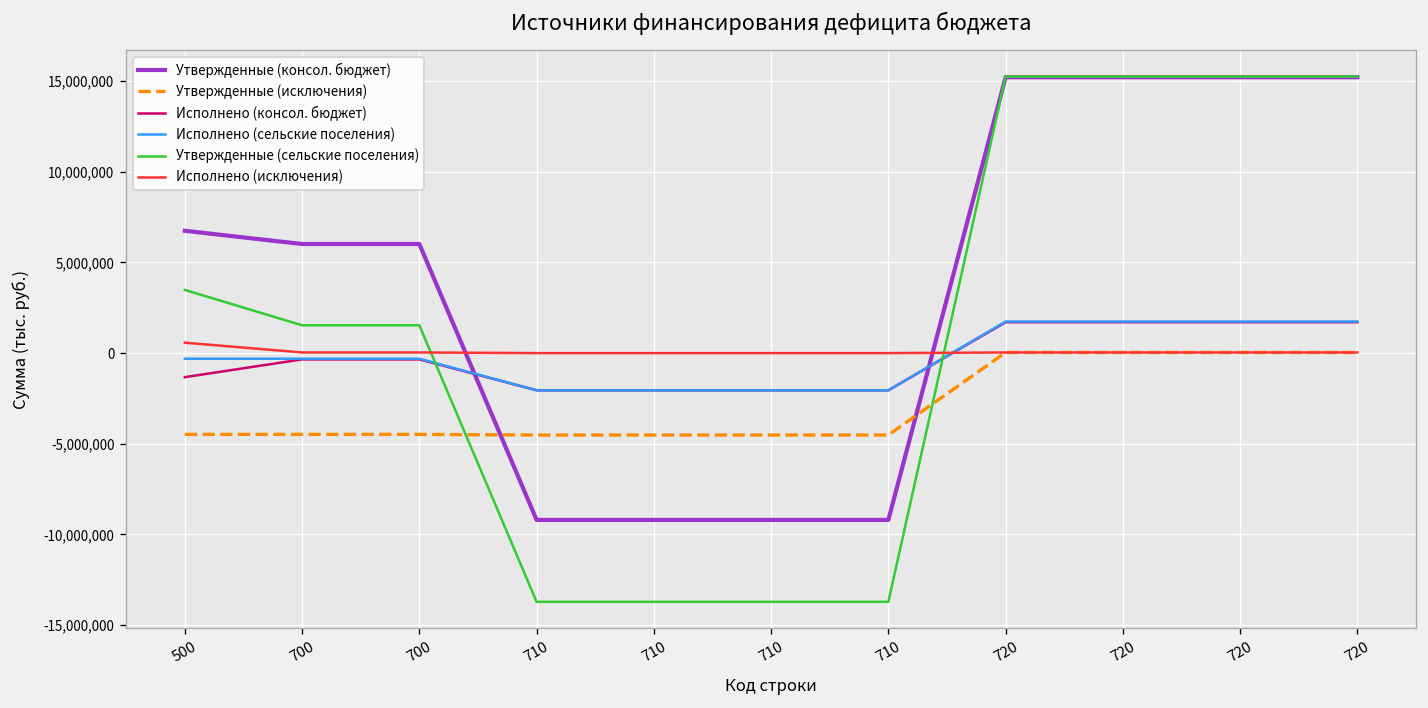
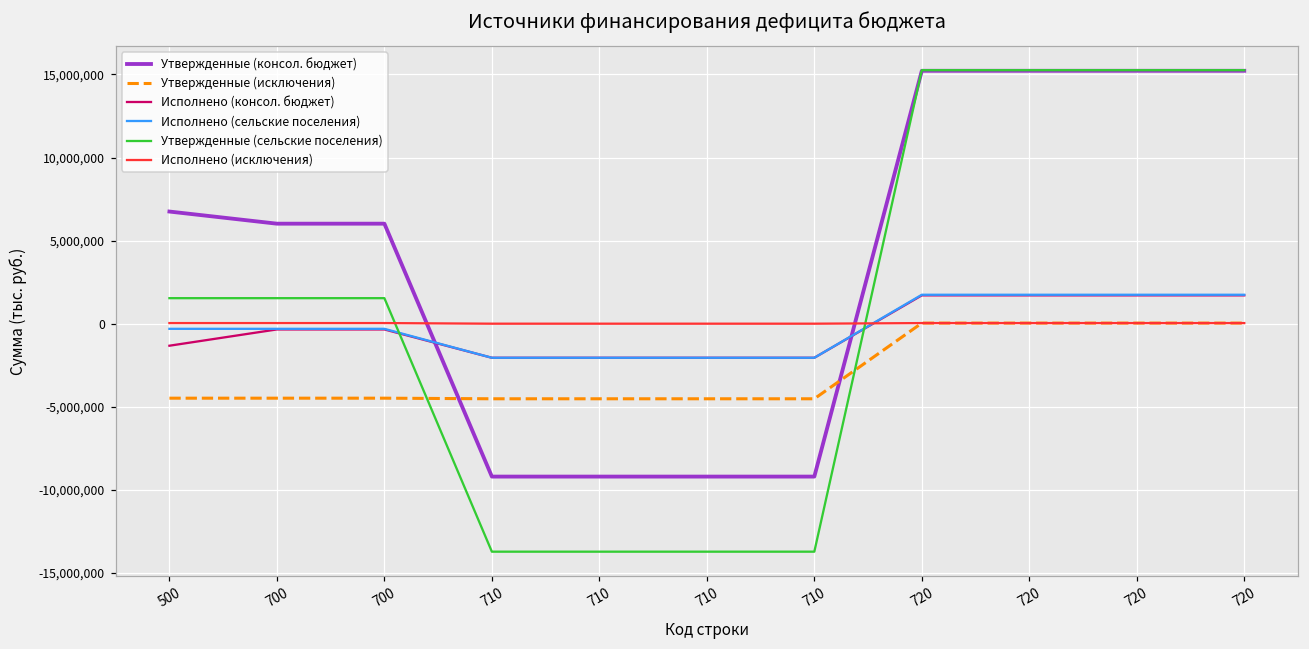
  {
    "Утвержденные (консол. бюджет)": {
      "500": "6,700,000"
    },
    "Утвержденные (исключения)": {
      "500": "-4,500,000"
    },
    "Исполнено (консол. бюджет)": {
      "500": "-1,300,000"
    },
    "Исполнено (сельские поселения)": {
      "500": "-300,000"
    },
    "Утвержденные (сельские поселения)": {
-     "500": "3,500,000"
+     "500": "1,500,000"
    },
    "Исполнено (исключения)": {
-     "500": "600,000"
+     "500": "0"
    }
  }
